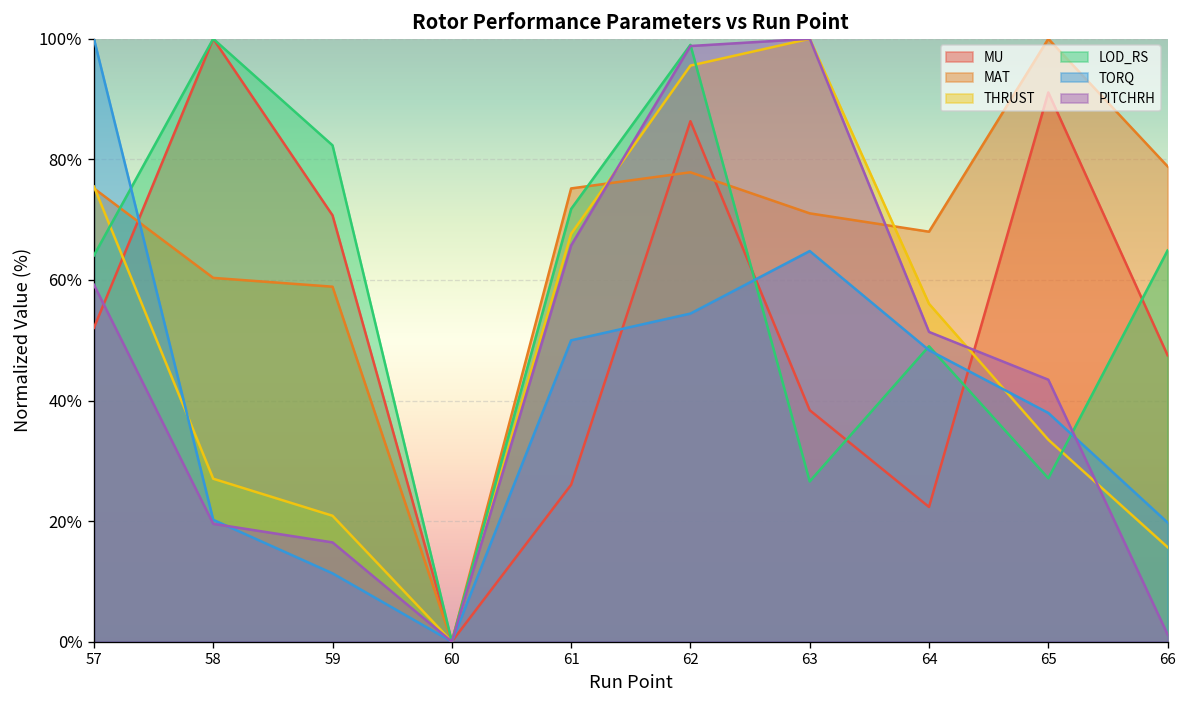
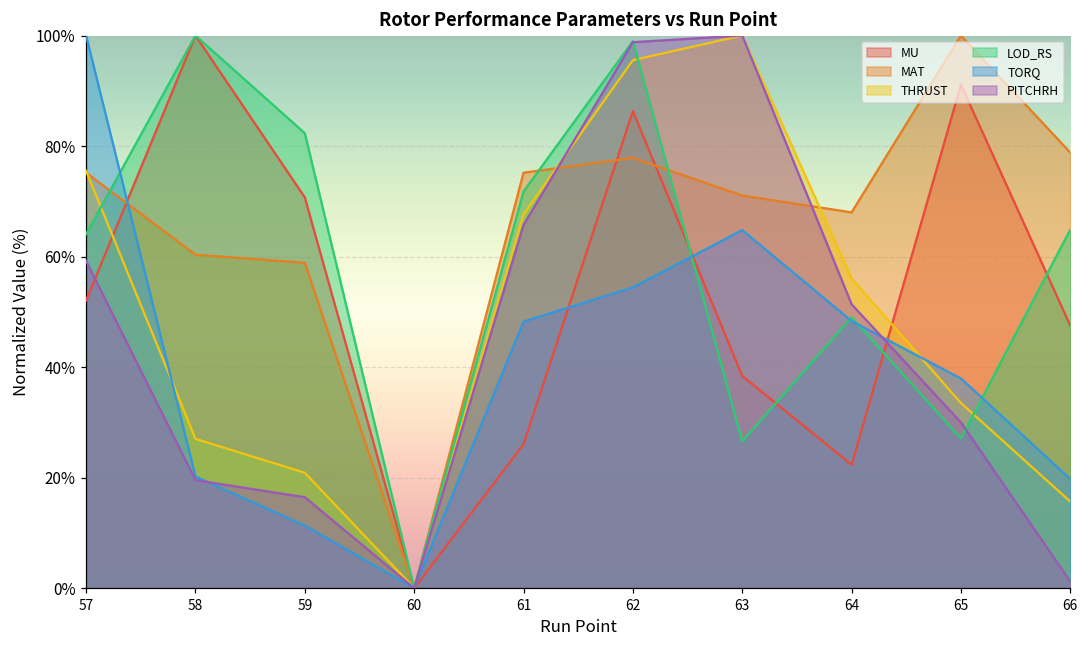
  {
    "LOD_RS": {
      "57": "64%",
      "59": "82%",
      "61": "72%",
      "63": "27%",
      "64": "49%",
      "65": "27%",
      "66": "65%"
    },
    "TORQ": {
      "57": "100%",
      "58": "20%",
      "59": "11%",
-     "61": "50%",
+     "61": "48%",
      "62": "54%",
      "63": "65%",
      "64": "48%",
      "65": "38%",
      "66": "20%"
    },
    "PITCHRH": {
      "57": "59%",
      "58": "20%",
      "59": "16%",
      "61": "66%",
      "64": "51%",
-     "65": "43%",
+     "65": "30%",
      "66": "1%"
    }
  }
